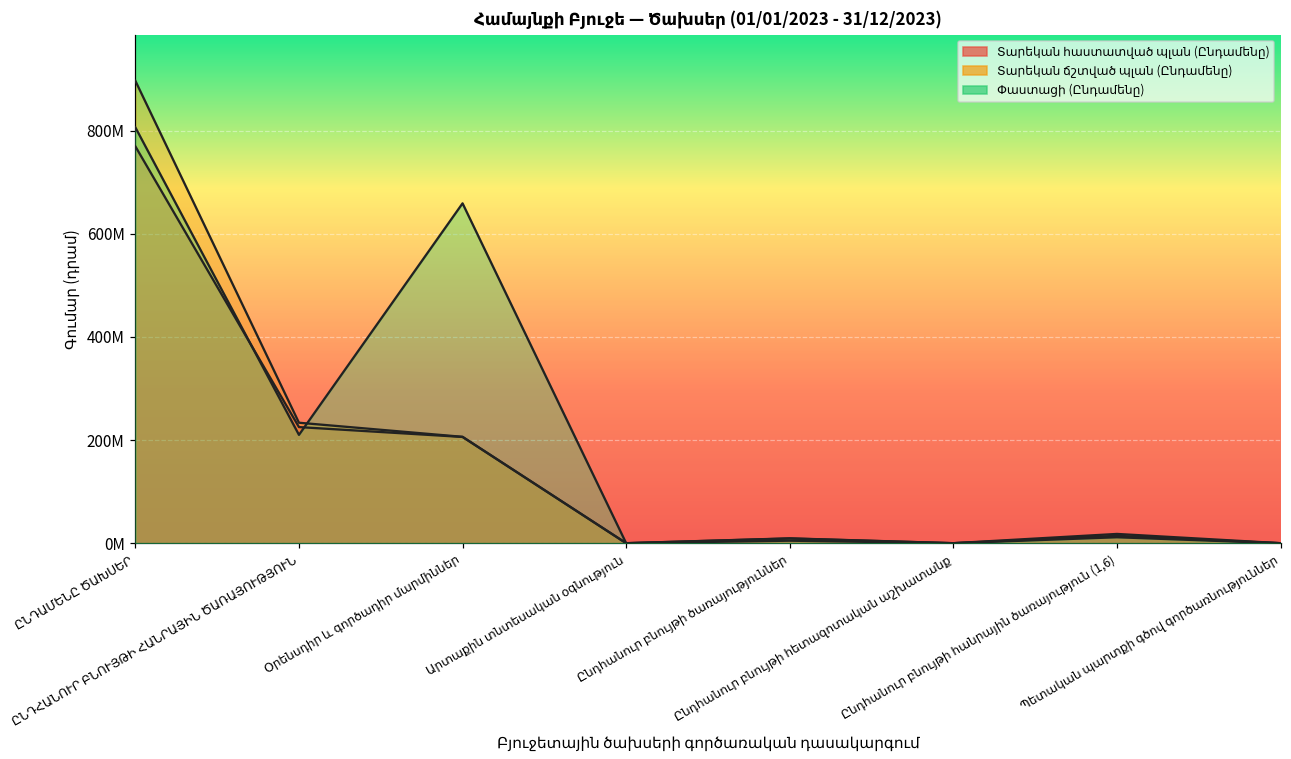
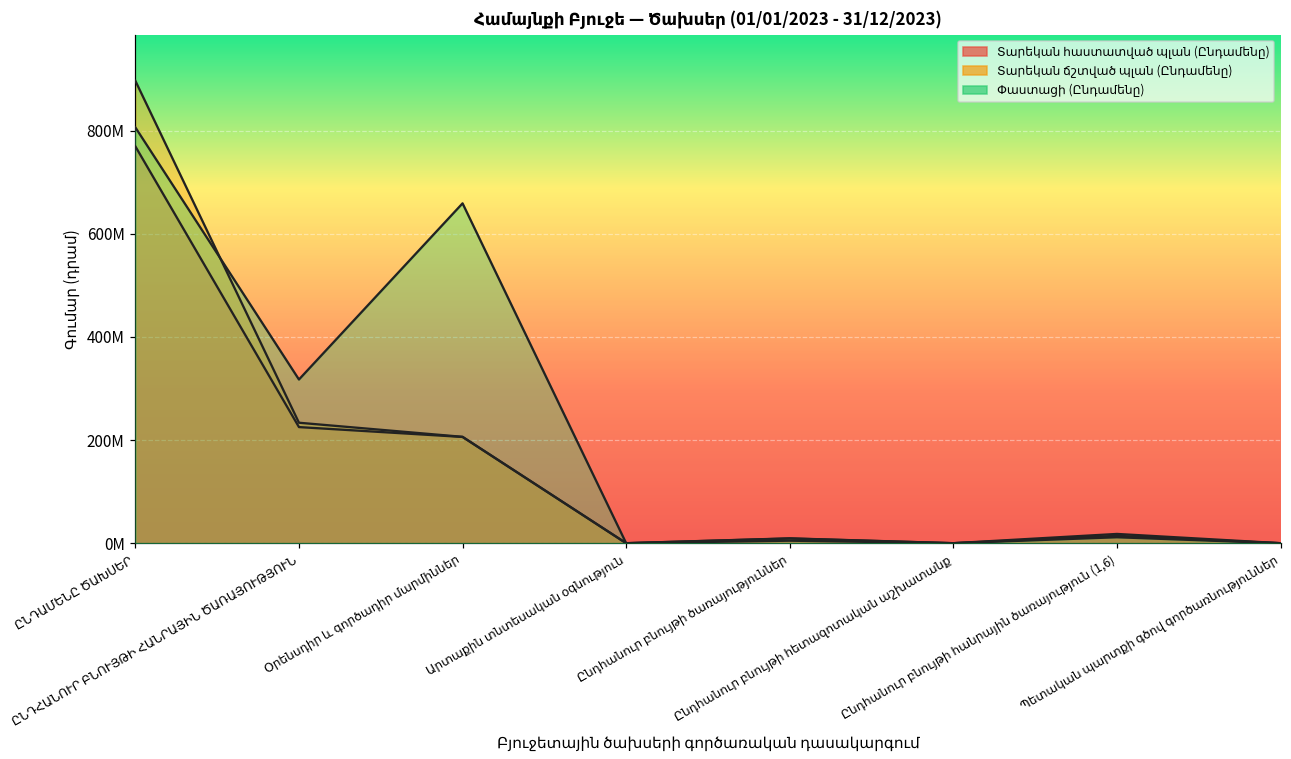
  {
    "Փաստացի (Ընդամենը)": {
      "ԸՆԴԱՄԵՆԸ ԾԱԽՍԵՐ": 810000000,
-     "ԸՆԴՀԱՆՈՒՐ ԲՆՈՒՅԹԻ ՀԱՆՐԱՅԻՆ ԾԱՌԱՅՈՒԹՅՈՒՆ": 210000000,
+     "ԸՆԴՀԱՆՈՒՐ ԲՆՈՒՅԹԻ ՀԱՆՐԱՅԻՆ ԾԱՌԱՅՈՒԹՅՈՒՆ": 320000000,
      "Օրենսդիր և գործադիր մարմիններ": 660000000
    }
  }
